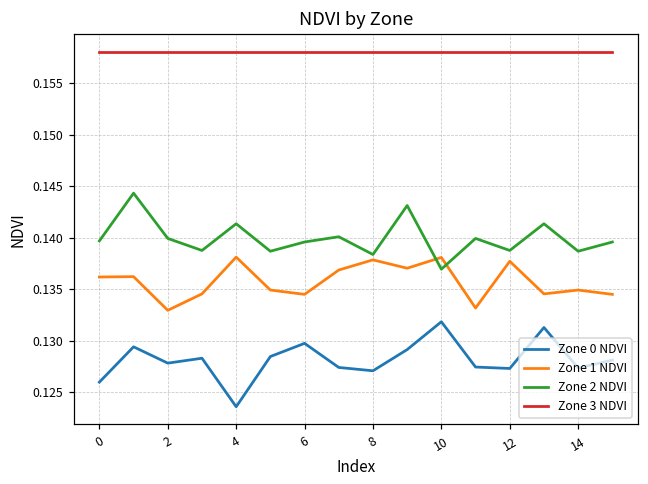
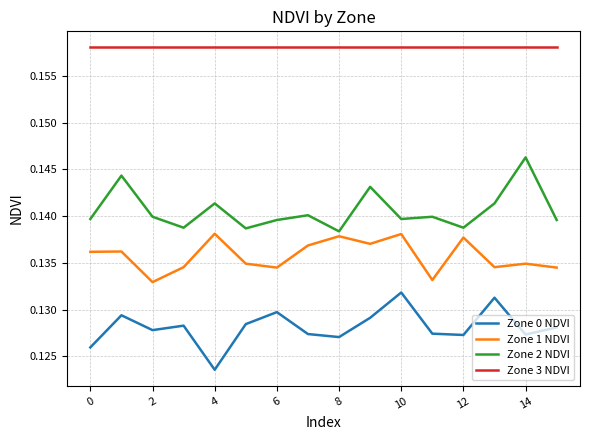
  {
    "Zone 0 NDVI": {
      "0": 0.126,
      "2": 0.128,
      "4": 0.124,
      "6": 0.130,
      "8": 0.127,
      "10": 0.132,
      "12": 0.127
    },
    "Zone 1 NDVI": {
      "0": 0.136,
      "2": 0.133,
      "4": 0.138,
      "6": 0.134,
      "8": 0.138,
      "10": 0.138,
      "12": 0.138,
      "14": 0.135
    },
    "Zone 2 NDVI": {
      "0": 0.140,
      "2": 0.140,
      "4": 0.141,
      "6": 0.140,
      "8": 0.138,
-     "10": 0.137,
+     "10": 0.140,
      "12": 0.139,
-     "14": 0.139
+     "14": 0.146
    },
    "Zone 3 NDVI": {
      "0": 0.158,
      "2": 0.158,
      "4": 0.158,
      "6": 0.158,
      "8": 0.158,
      "10": 0.158,
      "12": 0.158,
      "14": 0.158
    }
  }
